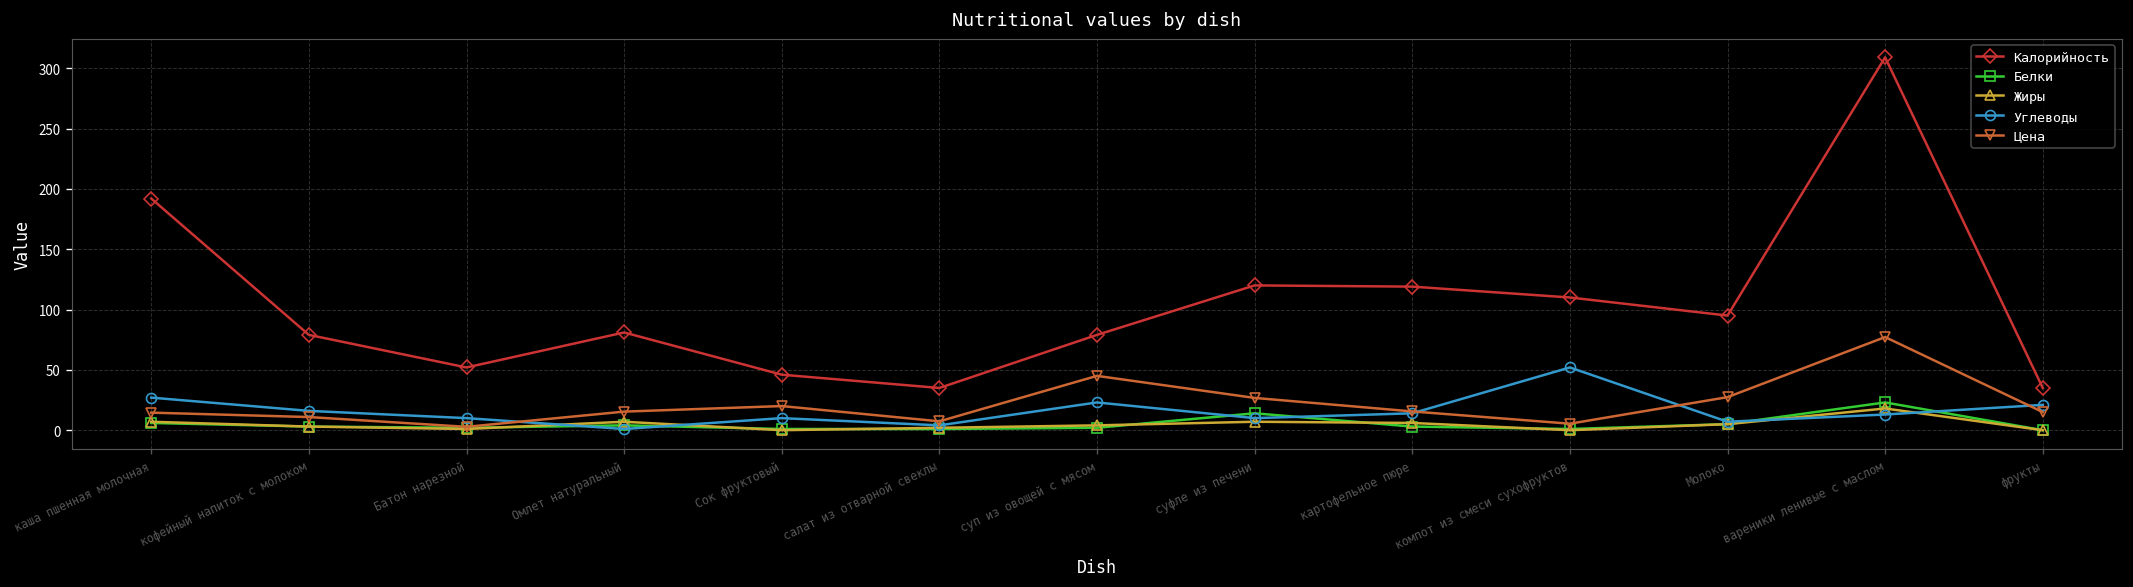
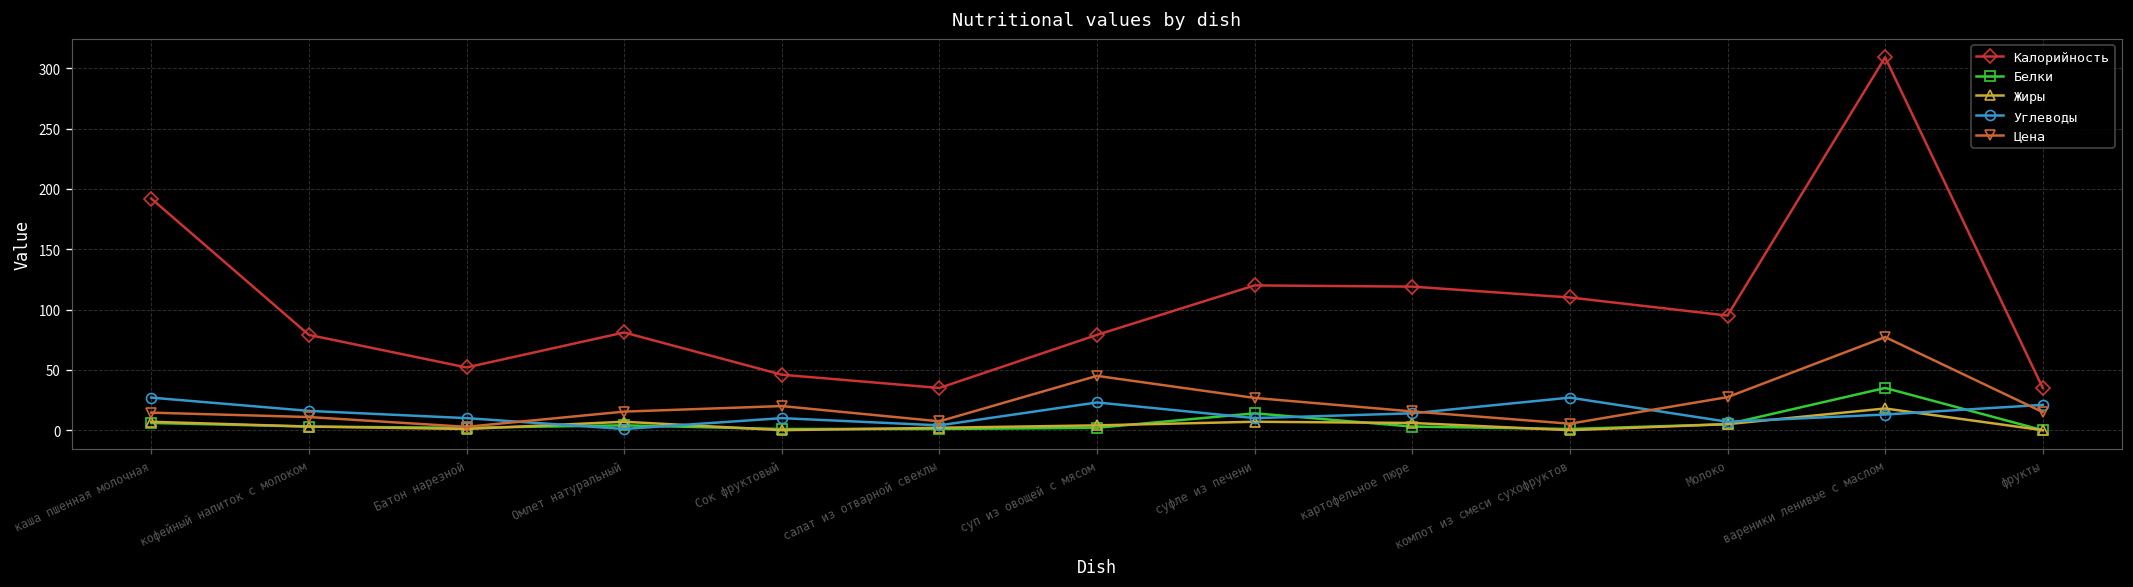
  {
    "Белки": {
      "Омлет натуральный": 4,
      "суфле из печени": 14,
      "картофельное пюре": 3,
-     "вареники ленивые с маслом": 23
+     "вареники ленивые с маслом": 35
    },
    "Жиры": {
      "Омлет натуральный": 7,
      "суфле из печени": 7,
      "картофельное пюре": 6,
      "вареники ленивые с маслом": 18
    },
    "Углеводы": {
      "каша пшенная молочная": 27,
      "кофейный напиток с молоком": 16,
      "Батон нарезной": 10,
      "Омлет натуральный": 1,
      "Сок фруктовый": 10,
      "суп из овощей с мясом": 23,
      "суфле из печени": 10,
-     "компот из смеси сухофруктов": 52,
+     "компот из смеси сухофруктов": 27,
      "вареники ленивые с маслом": 13,
      "фрукты": 21
    }
  }
